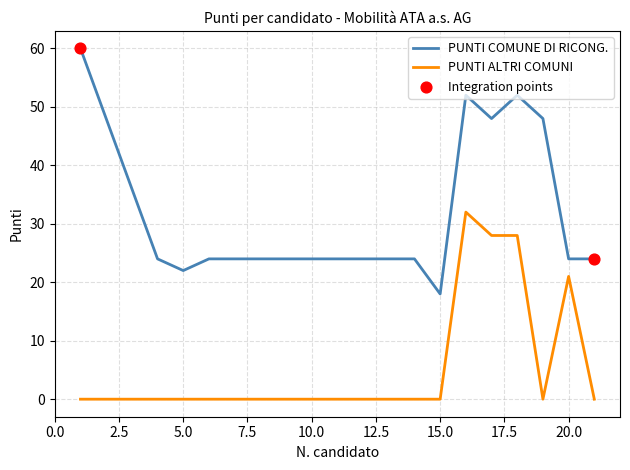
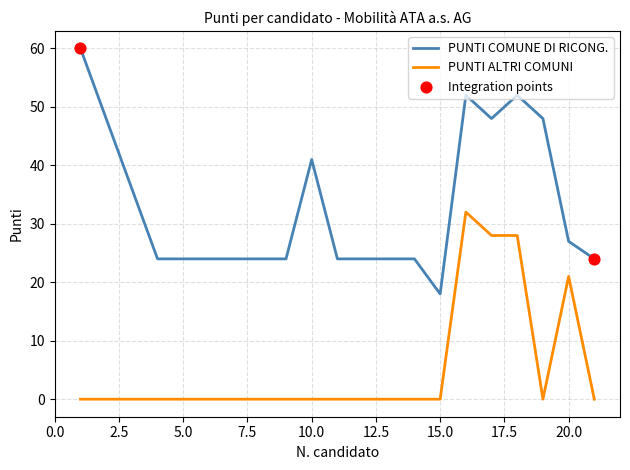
  {
    "PUNTI COMUNE DI RICONG.": {
-     "5.0": 22,
-     "10.0": 24,
+     "5.0": 24,
+     "10.0": 41,
      "15.0": 18,
-     "20.0": 24
+     "20.0": 27
    },
    "PUNTI ALTRI COMUNI": {
      "5.0": 0,
      "10.0": 0,
      "15.0": 0,
      "20.0": 21
    }
  }
